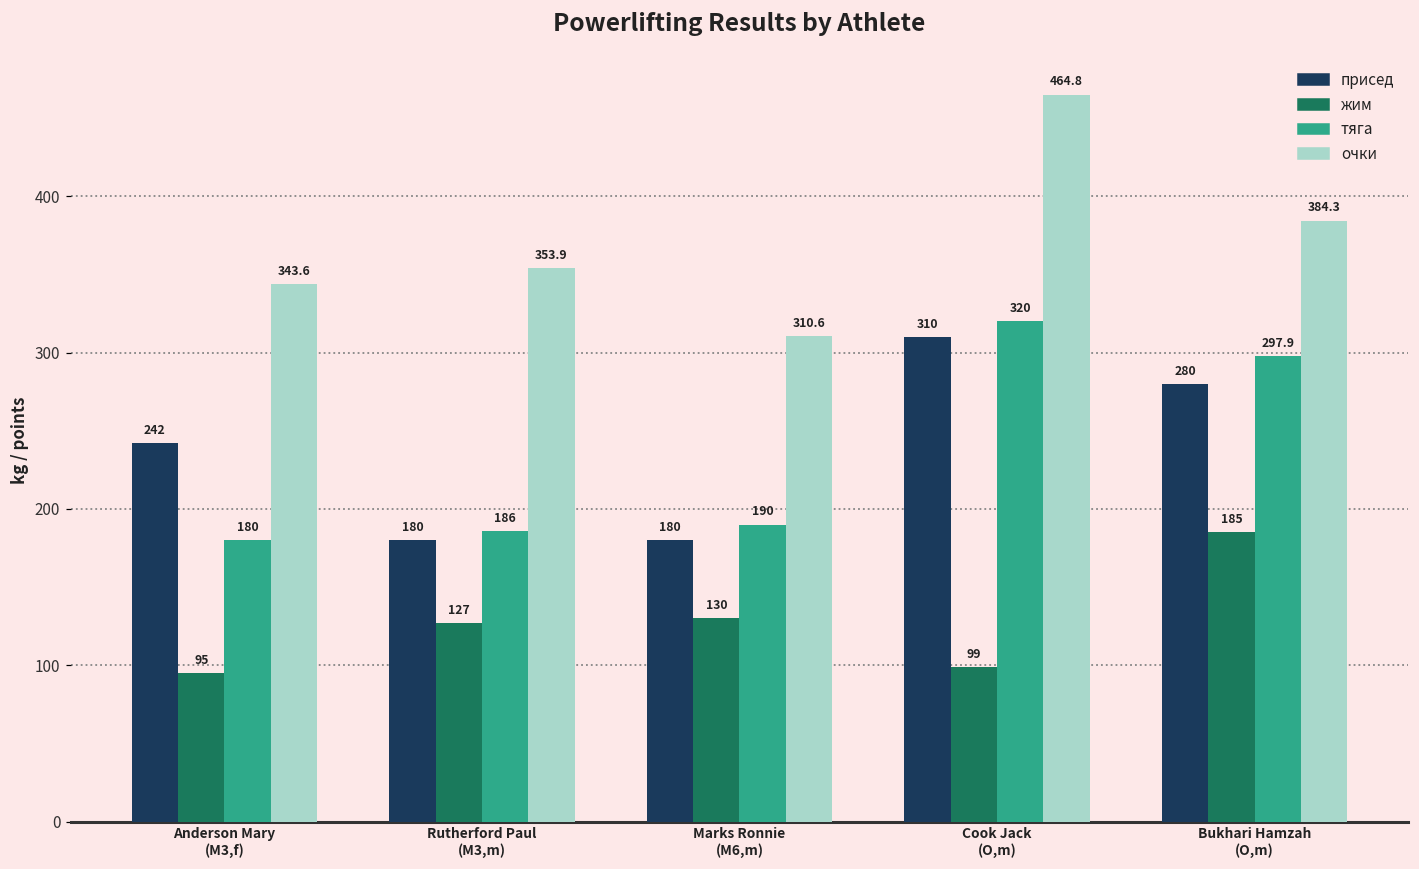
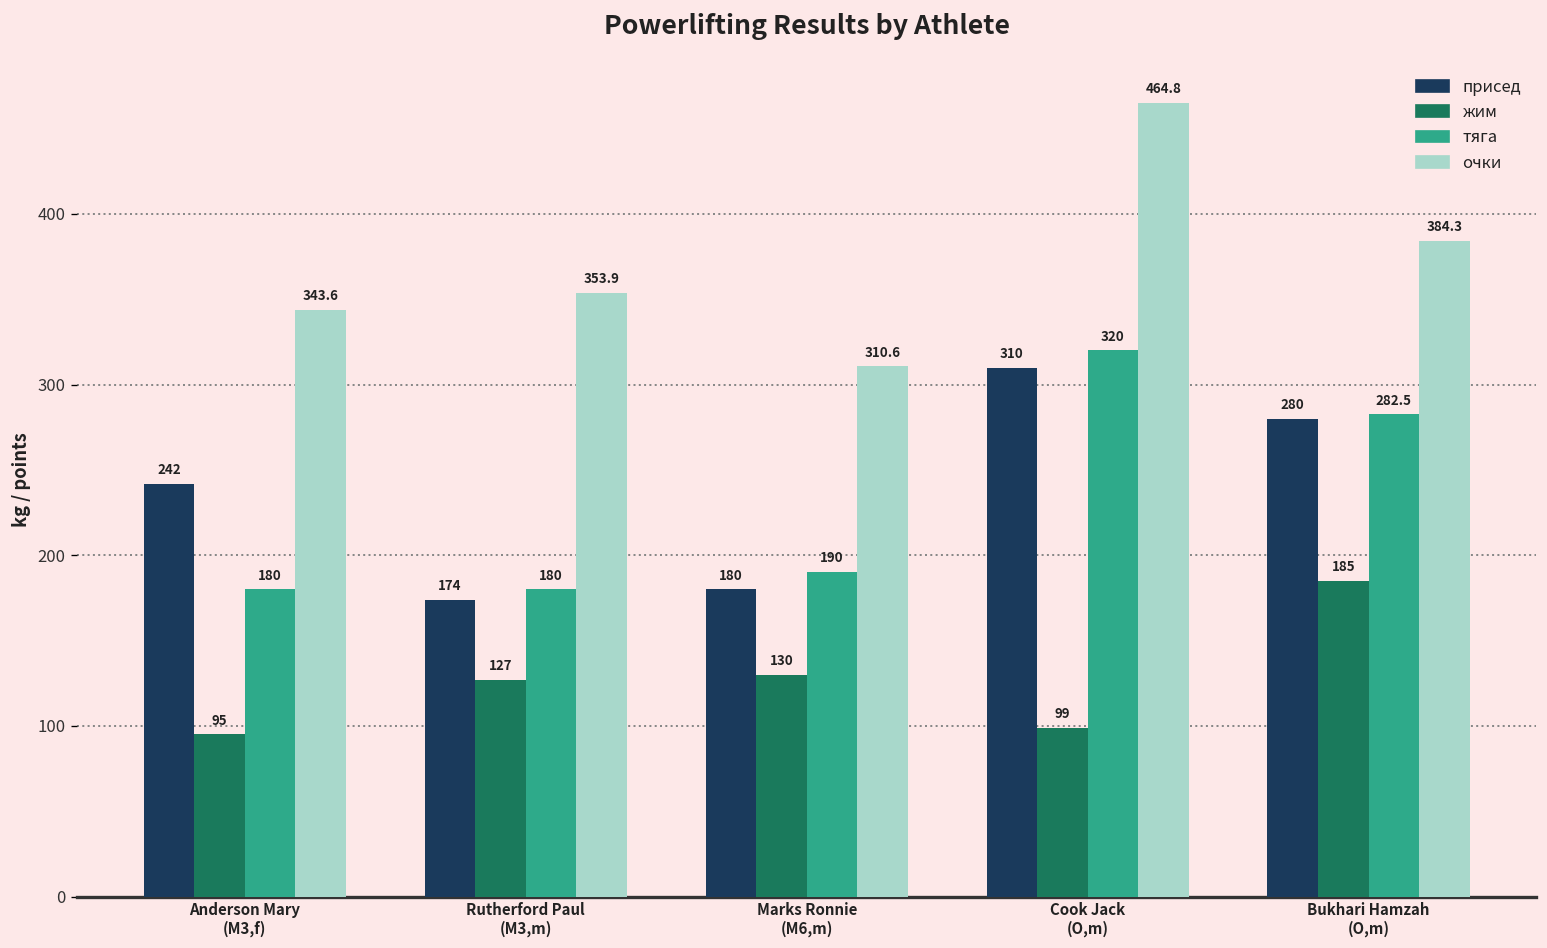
  {
    "присед": {
      "Anderson Mary (M3,f)": 242,
-     "Rutherford Paul (M3,m)": 180,
+     "Rutherford Paul (M3,m)": 174,
      "Marks Ronnie (M6,m)": 180,
      "Cook Jack (O,m)": 310,
      "Bukhari Hamzah (O,m)": 280
    },
    "жим": {
      "Anderson Mary (M3,f)": 95,
      "Rutherford Paul (M3,m)": 127,
      "Marks Ronnie (M6,m)": 130,
      "Cook Jack (O,m)": 99,
      "Bukhari Hamzah (O,m)": 185
    },
    "тяга": {
      "Anderson Mary (M3,f)": 180,
-     "Rutherford Paul (M3,m)": 186,
+     "Rutherford Paul (M3,m)": 180,
      "Marks Ronnie (M6,m)": 190,
      "Cook Jack (O,m)": 320,
-     "Bukhari Hamzah (O,m)": 297.9
+     "Bukhari Hamzah (O,m)": 282.5
    },
    "очки": {
      "Anderson Mary (M3,f)": 343.6,
      "Rutherford Paul (M3,m)": 353.9,
      "Marks Ronnie (M6,m)": 310.6,
      "Cook Jack (O,m)": 464.8,
      "Bukhari Hamzah (O,m)": 384.3
    }
  }
